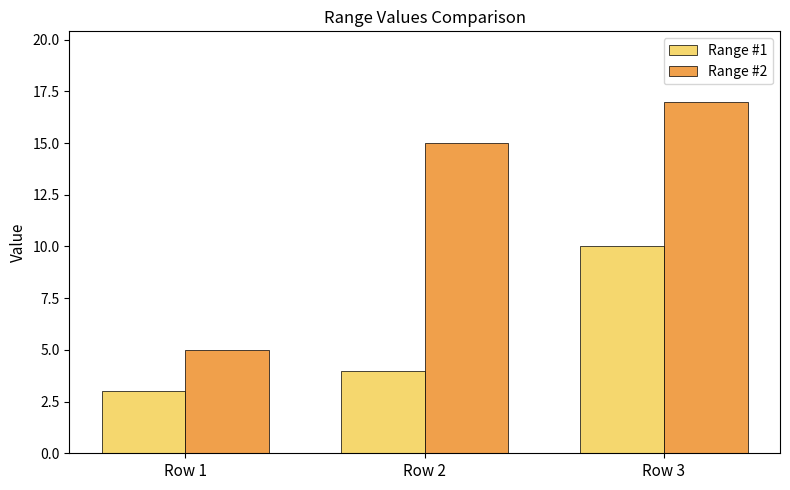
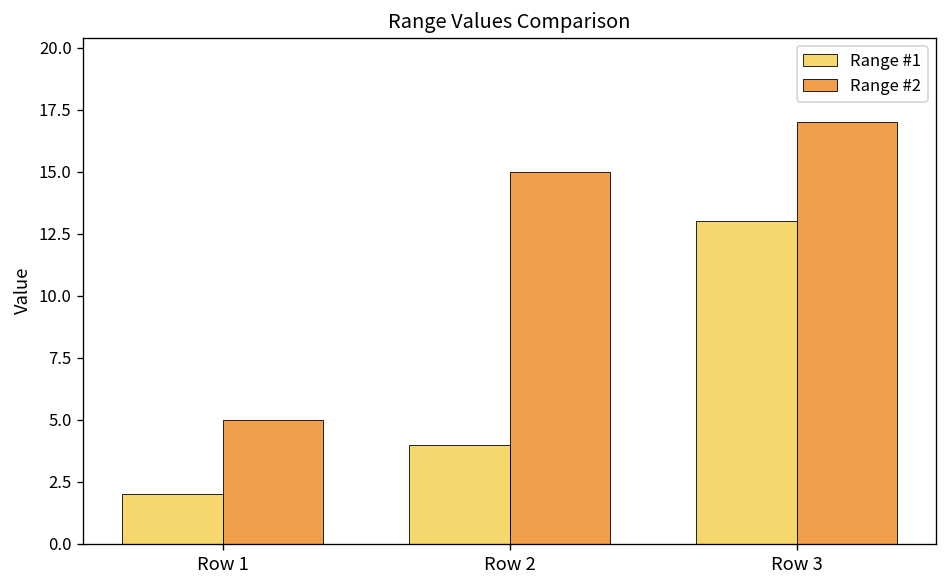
  {
    "Range #1": {
-     "Row 1": 3,
+     "Row 1": 2,
      "Row 2": 4,
-     "Row 3": 10
+     "Row 3": 13
    },
    "Range #2": {
      "Row 1": 5,
      "Row 2": 15,
      "Row 3": 17
    }
  }
